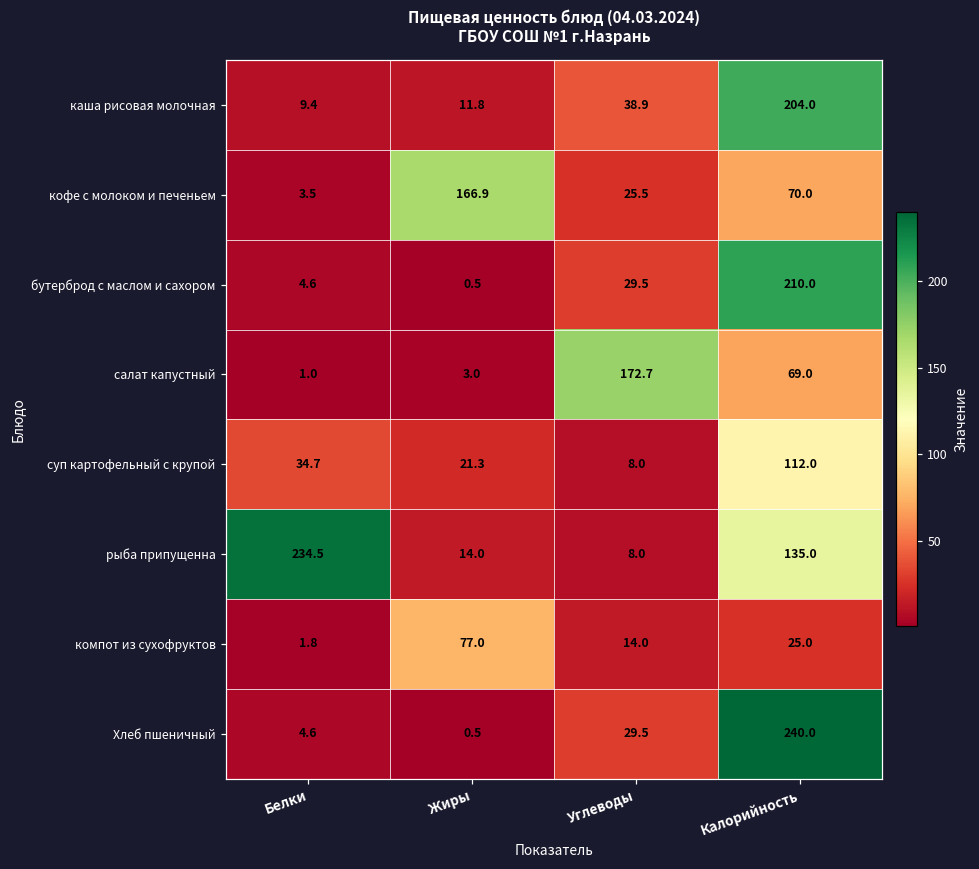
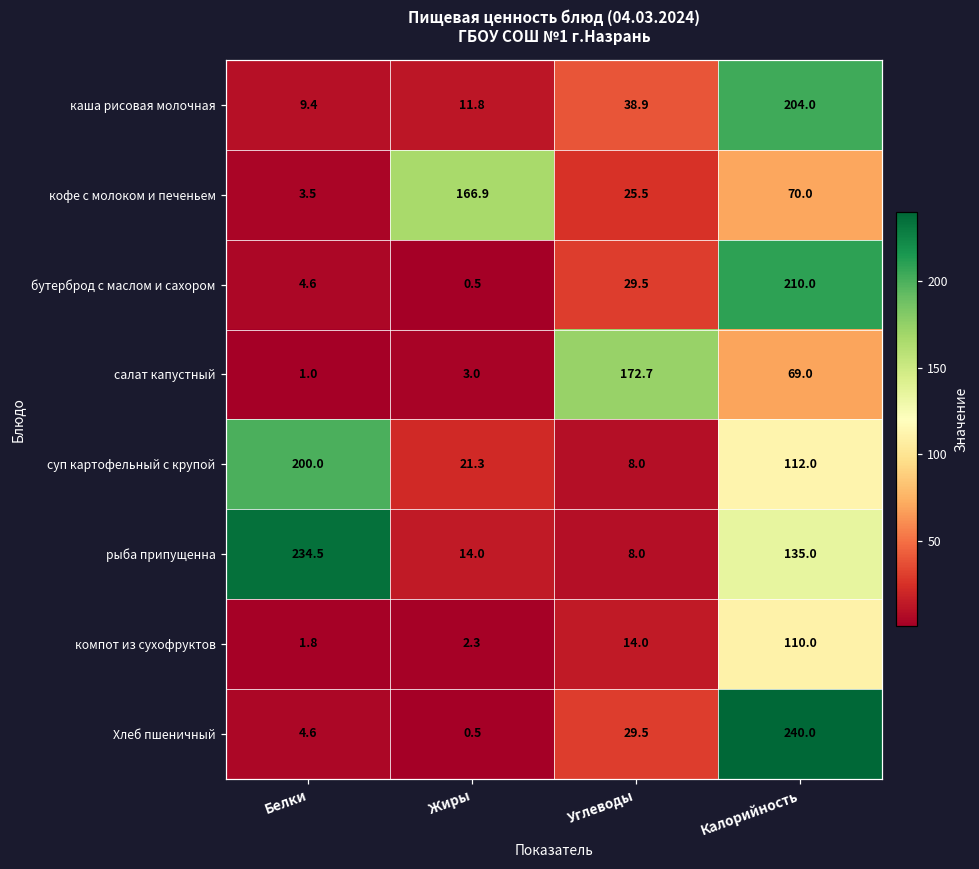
  {
    "каша рисовая молочная": {
      "Белки": 9.4,
      "Жиры": 11.8,
      "Углеводы": 38.9,
      "Калорийность": 204.0
    },
    "кофе с молоком и печеньем": {
      "Белки": 3.5,
      "Жиры": 166.9,
      "Углеводы": 25.5,
      "Калорийность": 70.0
    },
    "бутерброд с маслом и сахором": {
      "Белки": 4.6,
      "Жиры": 0.5,
      "Углеводы": 29.5,
      "Калорийность": 210.0
    },
    "салат капустный": {
      "Белки": 1.0,
      "Жиры": 3.0,
      "Углеводы": 172.7,
      "Калорийность": 69.0
    },
    "суп картофельный с крупой": {
-     "Белки": 34.7,
+     "Белки": 200.0,
      "Жиры": 21.3,
      "Углеводы": 8.0,
      "Калорийность": 112.0
    },
    "рыба припущенна": {
      "Белки": 234.5,
      "Жиры": 14.0,
      "Углеводы": 8.0,
      "Калорийность": 135.0
    },
    "компот из сухофруктов": {
      "Белки": 1.8,
-     "Жиры": 77.0,
+     "Жиры": 2.3,
      "Углеводы": 14.0,
-     "Калорийность": 25.0
+     "Калорийность": 110.0
    },
    "Хлеб пшеничный": {
      "Белки": 4.6,
      "Жиры": 0.5,
      "Углеводы": 29.5,
      "Калорийность": 240.0
    }
  }
